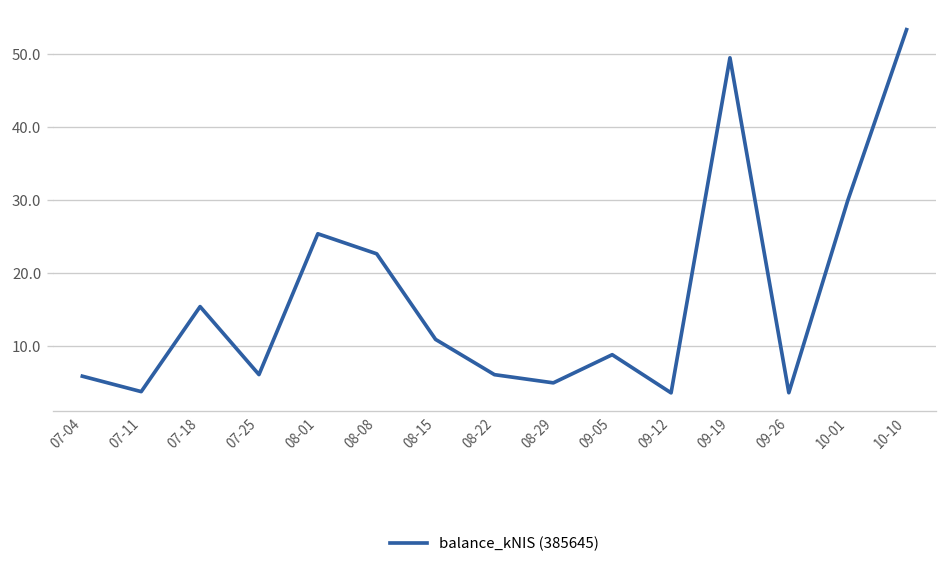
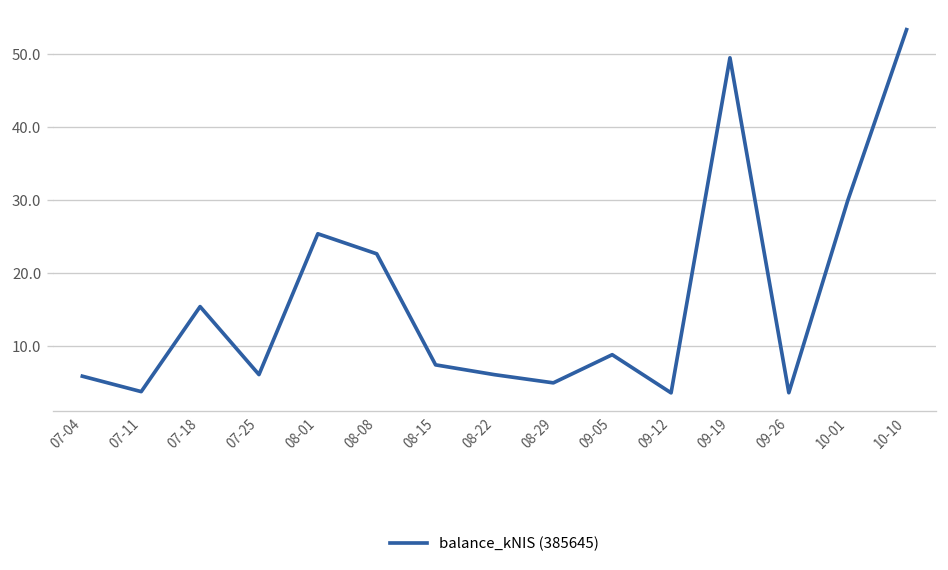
  {
    "07-04": 6,
    "07-11": 4,
    "07-18": 15,
    "07-25": 6,
    "08-01": 25,
    "08-08": 23,
-   "08-15": 11,
+   "08-15": 7,
    "08-22": 6,
    "08-29": 5,
    "09-05": 9,
    "09-12": 4,
    "09-19": 49,
    "09-26": 4,
    "10-01": 30,
    "10-10": 53
  }
